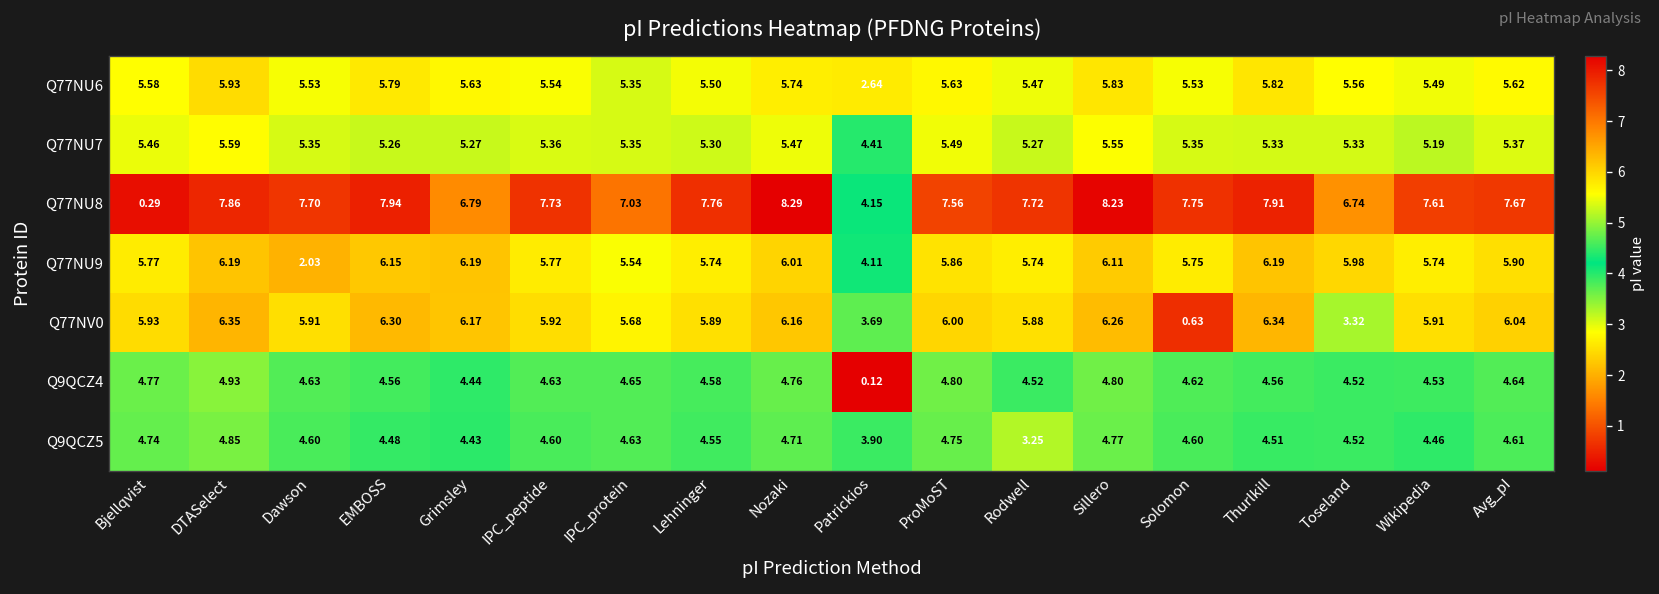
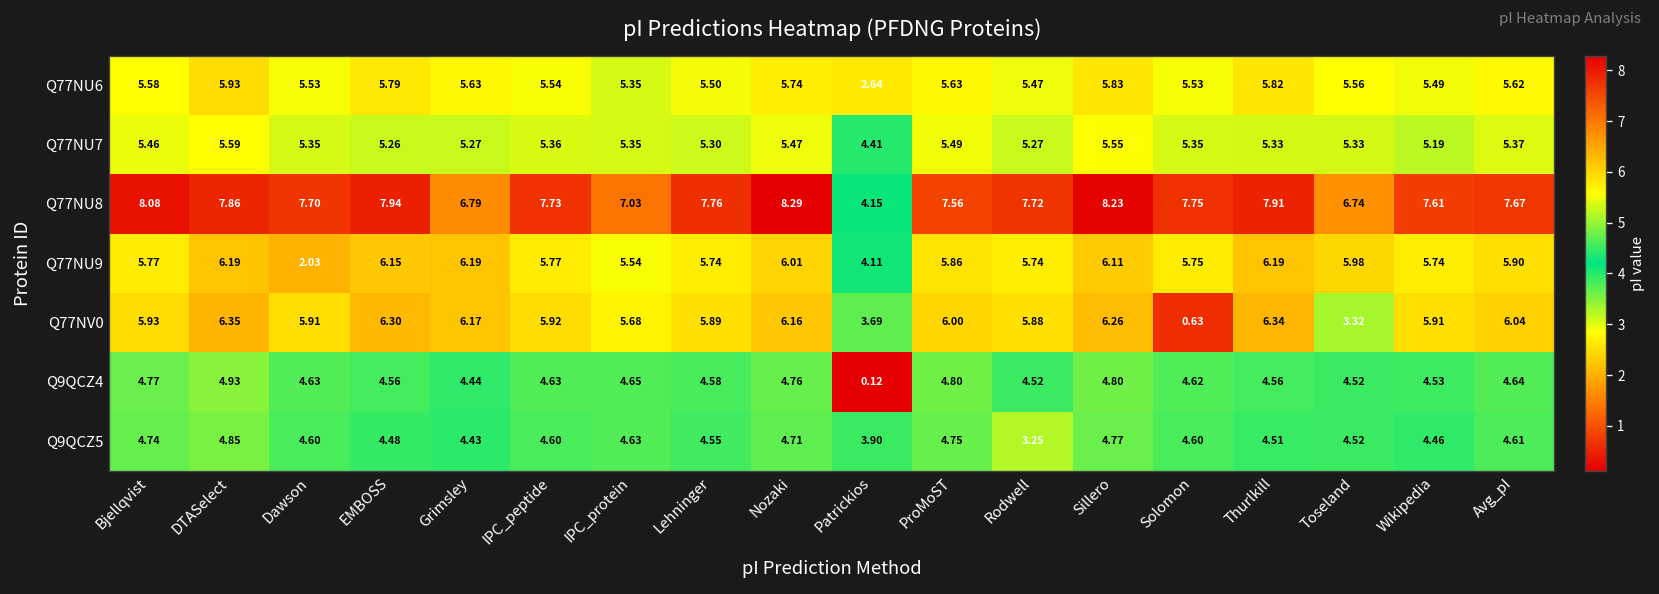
  {
    "Q77NU6": {
      "Bjellqvist": 5.58,
      "DTASelect": 5.93,
      "Dawson": 5.53,
      "EMBOSS": 5.79,
      "Grimsley": 5.63,
      "IPC_peptide": 5.54,
      "IPC_protein": 5.35,
      "Lehninger": 5.50,
      "Nozaki": 5.74,
      "Patrickios": 2.64,
      "ProMoST": 5.63,
      "Rodwell": 5.47,
      "Sillero": 5.83,
      "Solomon": 5.53,
      "Thurlkill": 5.82,
      "Toseland": 5.56,
      "Wikipedia": 5.49,
      "Avg_pI": 5.62
    },
    "Q77NU7": {
      "Bjellqvist": 5.46,
      "DTASelect": 5.59,
      "Dawson": 5.35,
      "EMBOSS": 5.26,
      "Grimsley": 5.27,
      "IPC_peptide": 5.36,
      "IPC_protein": 5.35,
      "Lehninger": 5.30,
      "Nozaki": 5.47,
      "Patrickios": 4.41,
      "ProMoST": 5.49,
      "Rodwell": 5.27,
      "Sillero": 5.55,
      "Solomon": 5.35,
      "Thurlkill": 5.33,
      "Toseland": 5.33,
      "Wikipedia": 5.19,
      "Avg_pI": 5.37
    },
    "Q77NU8": {
-     "Bjellqvist": 0.29,
+     "Bjellqvist": 8.08,
      "DTASelect": 7.86,
      "Dawson": 7.70,
      "EMBOSS": 7.94,
      "Grimsley": 6.79,
      "IPC_peptide": 7.73,
      "IPC_protein": 7.03,
      "Lehninger": 7.76,
      "Nozaki": 8.29,
      "Patrickios": 4.15,
      "ProMoST": 7.56,
      "Rodwell": 7.72,
      "Sillero": 8.23,
      "Solomon": 7.75,
      "Thurlkill": 7.91,
      "Toseland": 6.74,
      "Wikipedia": 7.61,
      "Avg_pI": 7.67
    },
    "Q77NU9": {
      "Bjellqvist": 5.77,
      "DTASelect": 6.19,
      "Dawson": 2.03,
      "EMBOSS": 6.15,
      "Grimsley": 6.19,
      "IPC_peptide": 5.77,
      "IPC_protein": 5.54,
      "Lehninger": 5.74,
      "Nozaki": 6.01,
      "Patrickios": 4.11,
      "ProMoST": 5.86,
      "Rodwell": 5.74,
      "Sillero": 6.11,
      "Solomon": 5.75,
      "Thurlkill": 6.19,
      "Toseland": 5.98,
      "Wikipedia": 5.74,
      "Avg_pI": 5.90
    },
    "Q77NV0": {
      "Bjellqvist": 5.93,
      "DTASelect": 6.35,
      "Dawson": 5.91,
      "EMBOSS": 6.30,
      "Grimsley": 6.17,
      "IPC_peptide": 5.92,
      "IPC_protein": 5.68,
      "Lehninger": 5.89,
      "Nozaki": 6.16,
      "Patrickios": 3.69,
      "ProMoST": 6.00,
      "Rodwell": 5.88,
      "Sillero": 6.26,
      "Solomon": 0.63,
      "Thurlkill": 6.34,
      "Toseland": 3.32,
      "Wikipedia": 5.91,
      "Avg_pI": 6.04
    },
    "Q9QCZ4": {
      "Bjellqvist": 4.77,
      "DTASelect": 4.93,
      "Dawson": 4.63,
      "EMBOSS": 4.56,
      "Grimsley": 4.44,
      "IPC_peptide": 4.63,
      "IPC_protein": 4.65,
      "Lehninger": 4.58,
      "Nozaki": 4.76,
      "Patrickios": 0.12,
      "ProMoST": 4.80,
      "Rodwell": 4.52,
      "Sillero": 4.80,
      "Solomon": 4.62,
      "Thurlkill": 4.56,
      "Toseland": 4.52,
      "Wikipedia": 4.53,
      "Avg_pI": 4.64
    },
    "Q9QCZ5": {
      "Bjellqvist": 4.74,
      "DTASelect": 4.85,
      "Dawson": 4.60,
      "EMBOSS": 4.48,
      "Grimsley": 4.43,
      "IPC_peptide": 4.60,
      "IPC_protein": 4.63,
      "Lehninger": 4.55,
      "Nozaki": 4.71,
      "Patrickios": 3.90,
      "ProMoST": 4.75,
      "Rodwell": 3.25,
      "Sillero": 4.77,
      "Solomon": 4.60,
      "Thurlkill": 4.51,
      "Toseland": 4.52,
      "Wikipedia": 4.46,
      "Avg_pI": 4.61
    }
  }
